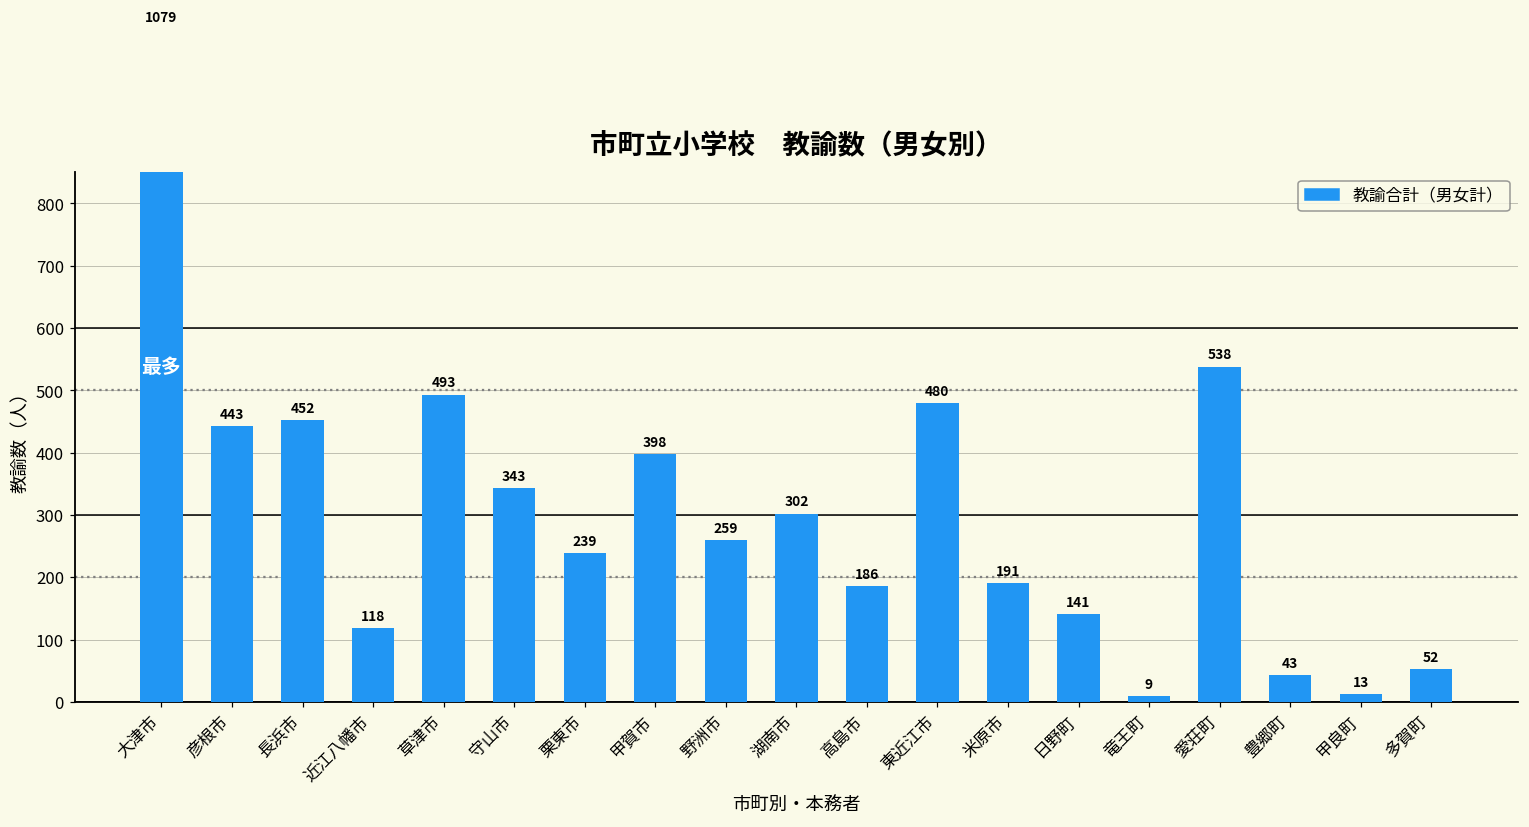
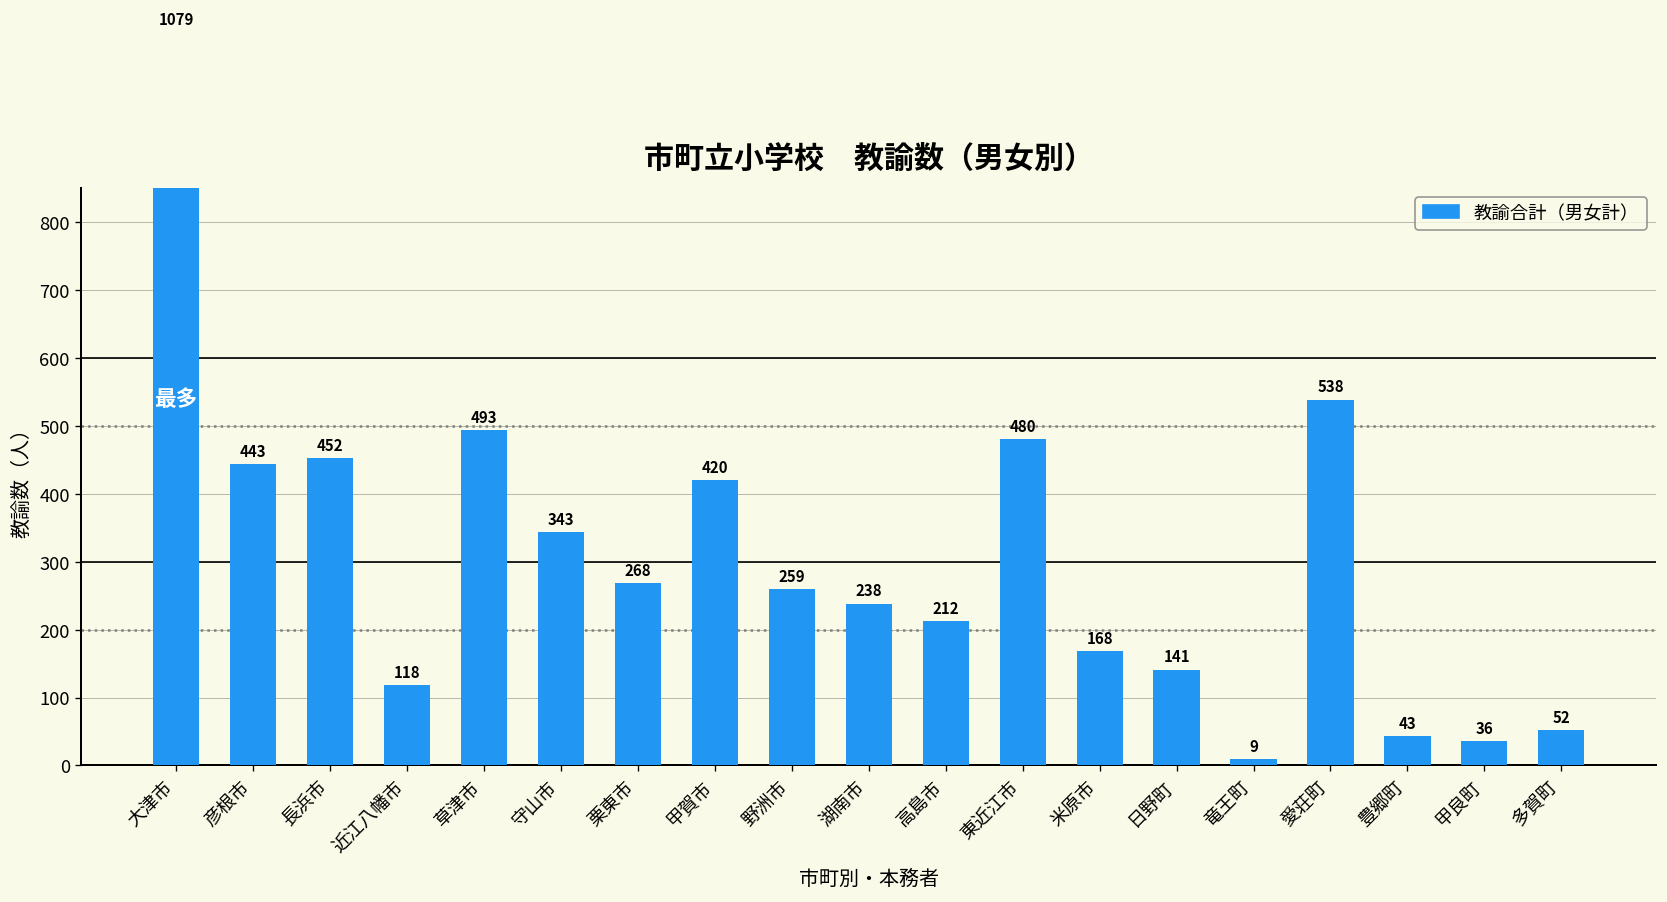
  {
    "彦根市": 443,
    "長浜市": 452,
    "近江八幡市": 118,
    "草津市": 493,
    "守山市": 343,
-   "栗東市": 239,
-   "甲賀市": 398,
+   "栗東市": 268,
+   "甲賀市": 420,
    "野洲市": 259,
-   "湖南市": 302,
-   "高島市": 186,
+   "湖南市": 238,
+   "高島市": 212,
    "東近江市": 480,
-   "米原市": 191,
+   "米原市": 168,
    "日野町": 141,
    "竜王町": 9,
    "愛荘町": 538,
    "豊郷町": 43,
-   "甲良町": 13,
+   "甲良町": 36,
    "多賀町": 52
  }
